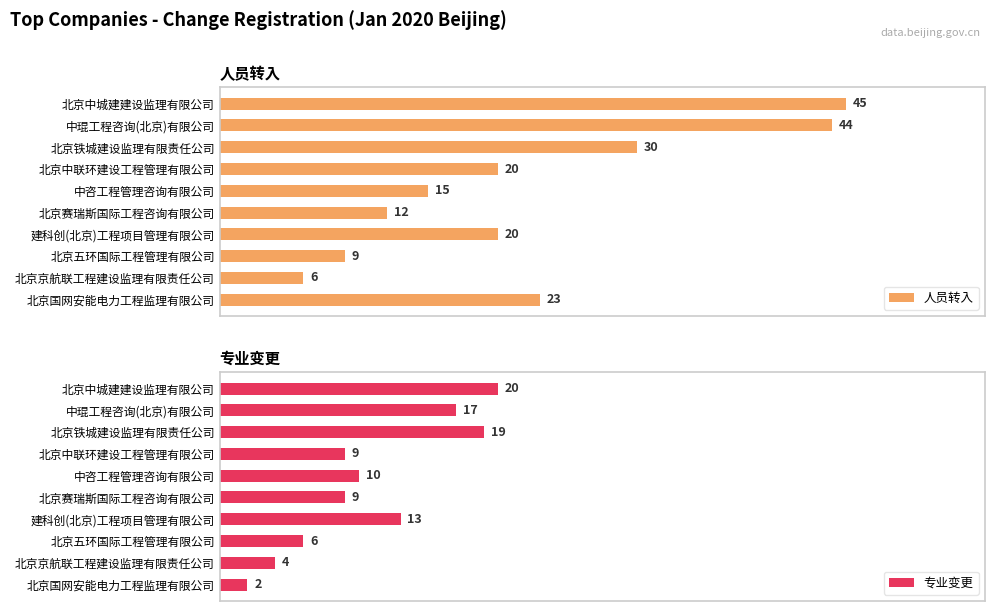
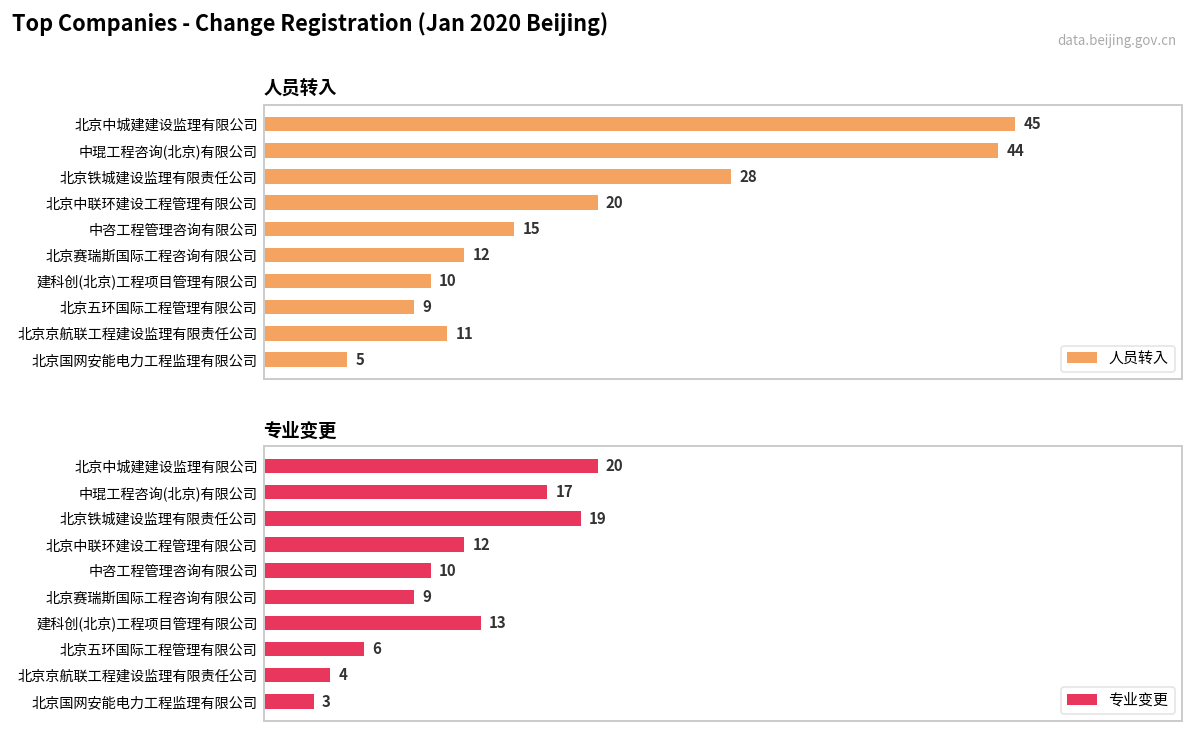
  {
    "人员转入": {
      "北京中城建建设监理有限公司": 45,
      "中琨工程咨询(北京)有限公司": 44,
-     "北京铁城建设监理有限责任公司": 30,
+     "北京铁城建设监理有限责任公司": 28,
      "北京中联环建设工程管理有限公司": 20,
      "中咨工程管理咨询有限公司": 15,
      "北京赛瑞斯国际工程咨询有限公司": 12,
-     "建科创(北京)工程项目管理有限公司": 20,
+     "建科创(北京)工程项目管理有限公司": 10,
      "北京五环国际工程管理有限公司": 9,
-     "北京京航联工程建设监理有限责任公司": 6,
-     "北京国网安能电力工程监理有限公司": 23
+     "北京京航联工程建设监理有限责任公司": 11,
+     "北京国网安能电力工程监理有限公司": 5
    },
    "专业变更": {
      "北京中城建建设监理有限公司": 20,
      "中琨工程咨询(北京)有限公司": 17,
      "北京铁城建设监理有限责任公司": 19,
-     "北京中联环建设工程管理有限公司": 9,
+     "北京中联环建设工程管理有限公司": 12,
      "中咨工程管理咨询有限公司": 10,
      "北京赛瑞斯国际工程咨询有限公司": 9,
      "建科创(北京)工程项目管理有限公司": 13,
      "北京五环国际工程管理有限公司": 6,
      "北京京航联工程建设监理有限责任公司": 4,
-     "北京国网安能电力工程监理有限公司": 2
+     "北京国网安能电力工程监理有限公司": 3
    }
  }
